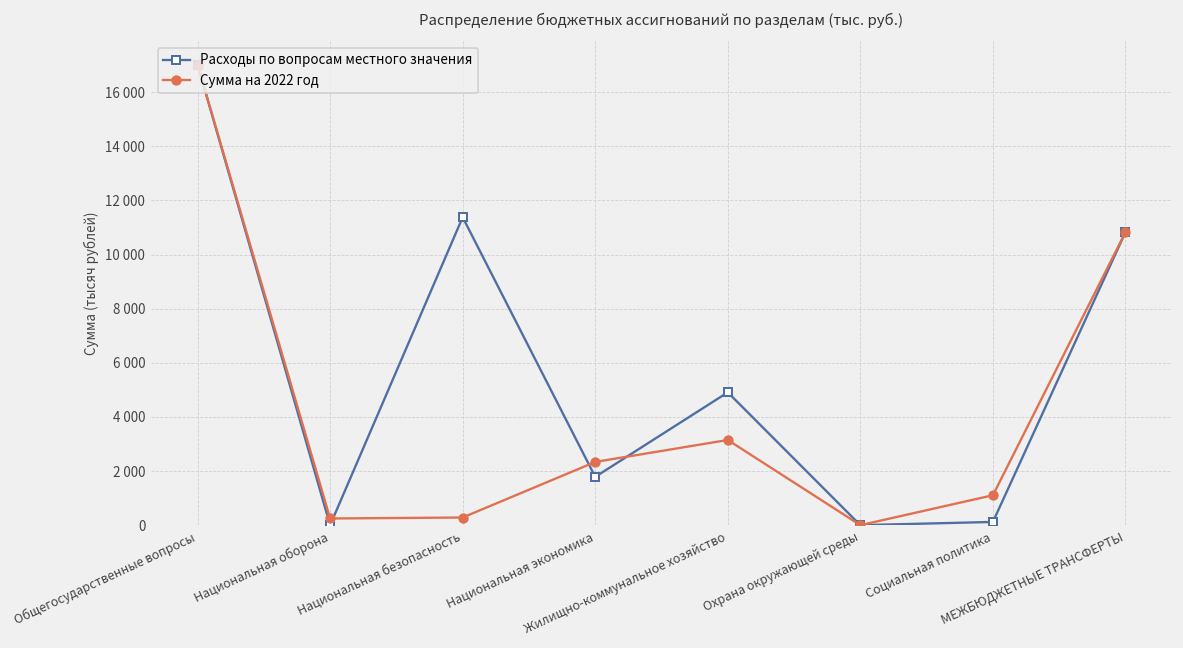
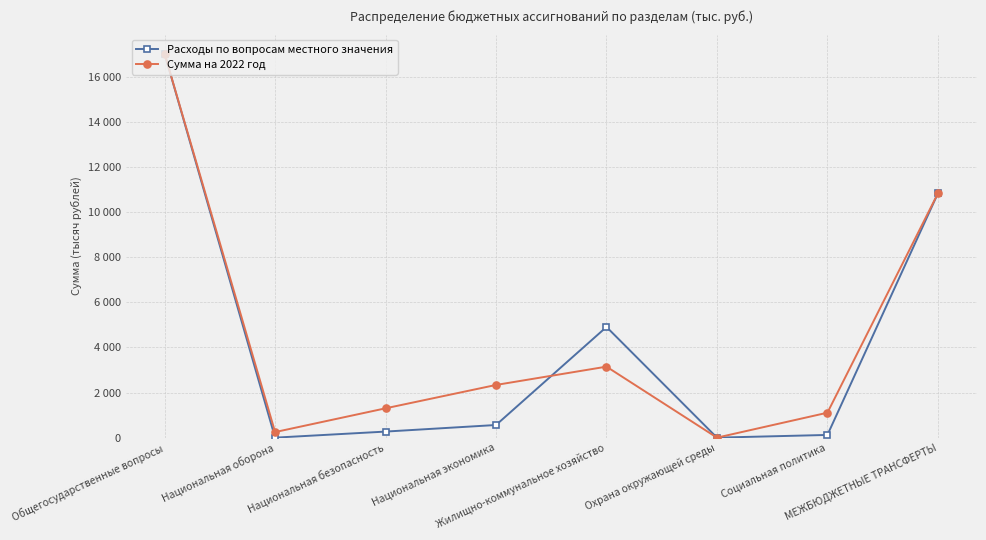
  {
    "Расходы по вопросам местного значения": {
      "Национальная оборона": 0,
-     "Национальная безопасность": 11400,
-     "Национальная экономика": 1800,
+     "Национальная безопасность": 300,
+     "Национальная экономика": 600,
      "Жилищно-коммунальное хозяйство": 4900,
      "Социальная политика": 100
    },
    "Сумма на 2022 год": {
      "Национальная оборона": 200,
-     "Национальная безопасность": 300,
+     "Национальная безопасность": 1300,
      "Национальная экономика": 2300,
      "Жилищно-коммунальное хозяйство": 3100,
      "Социальная политика": 1100
    }
  }
